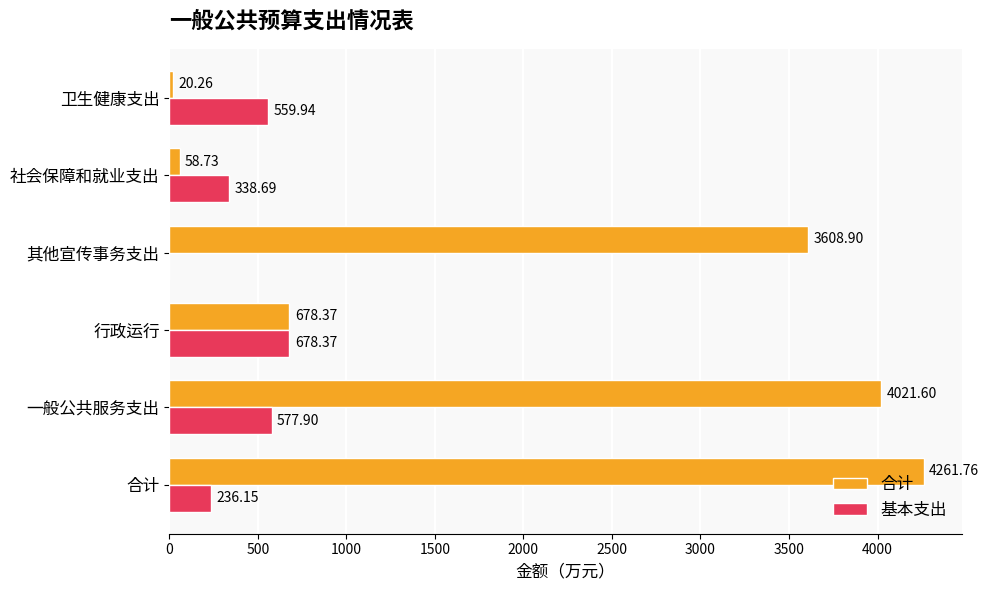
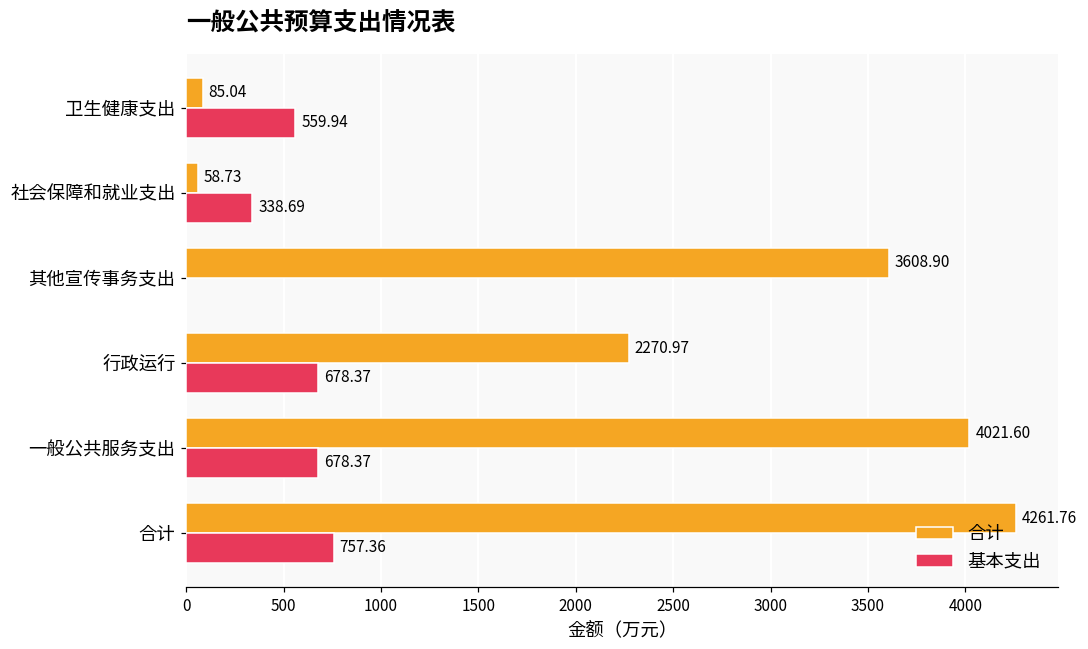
  {
    "合计": {
-     "卫生健康支出": 20.26,
+     "卫生健康支出": 85.04,
      "社会保障和就业支出": 58.73,
      "其他宣传事务支出": 3608.90,
-     "行政运行": 678.37,
+     "行政运行": 2270.97,
      "一般公共服务支出": 4021.60,
      "合计": 4261.76
    },
    "基本支出": {
      "卫生健康支出": 559.94,
      "社会保障和就业支出": 338.69,
      "行政运行": 678.37,
-     "一般公共服务支出": 577.90,
-     "合计": 236.15
+     "一般公共服务支出": 678.37,
+     "合计": 757.36
    }
  }
